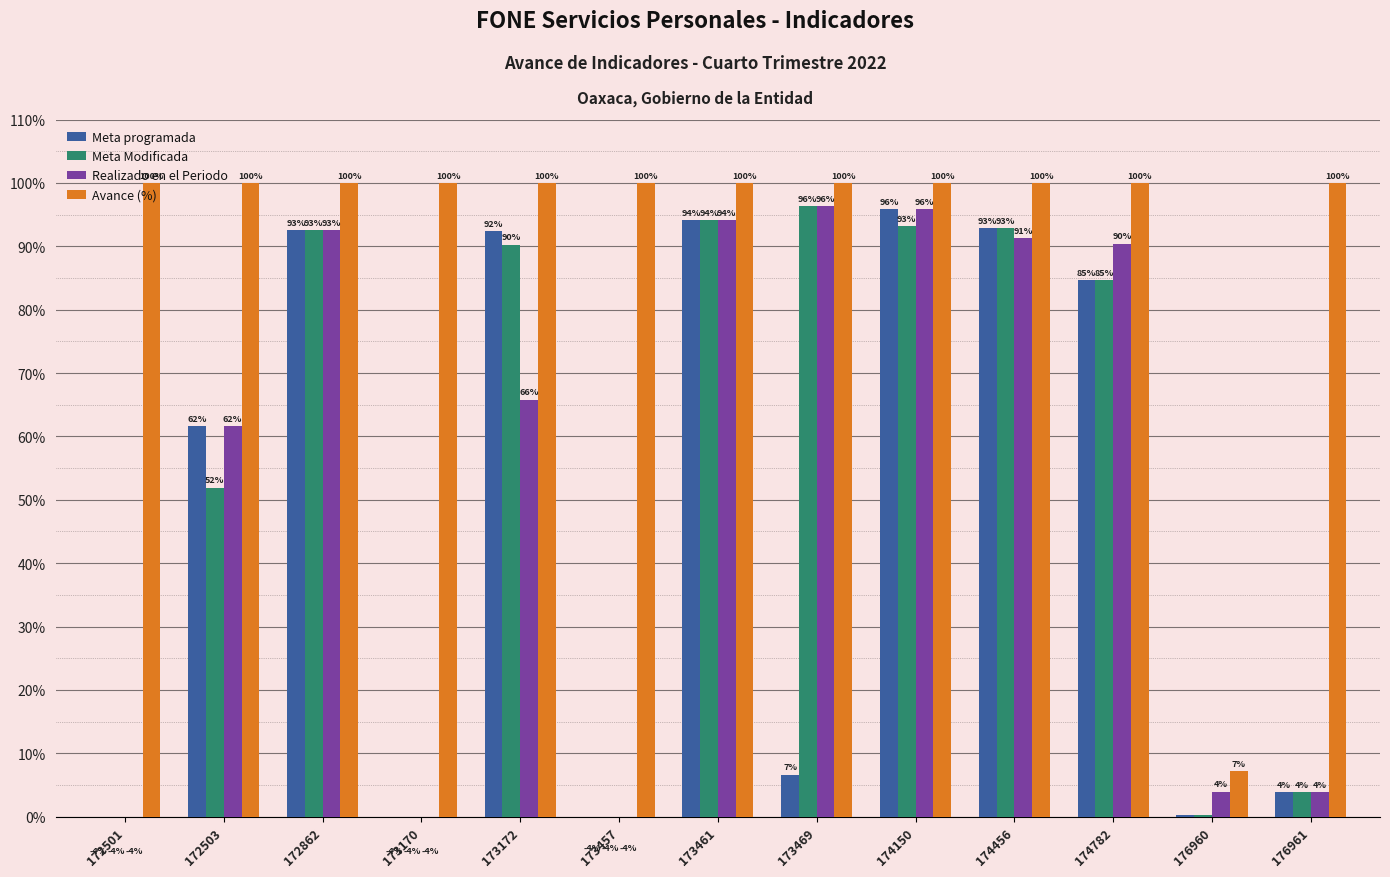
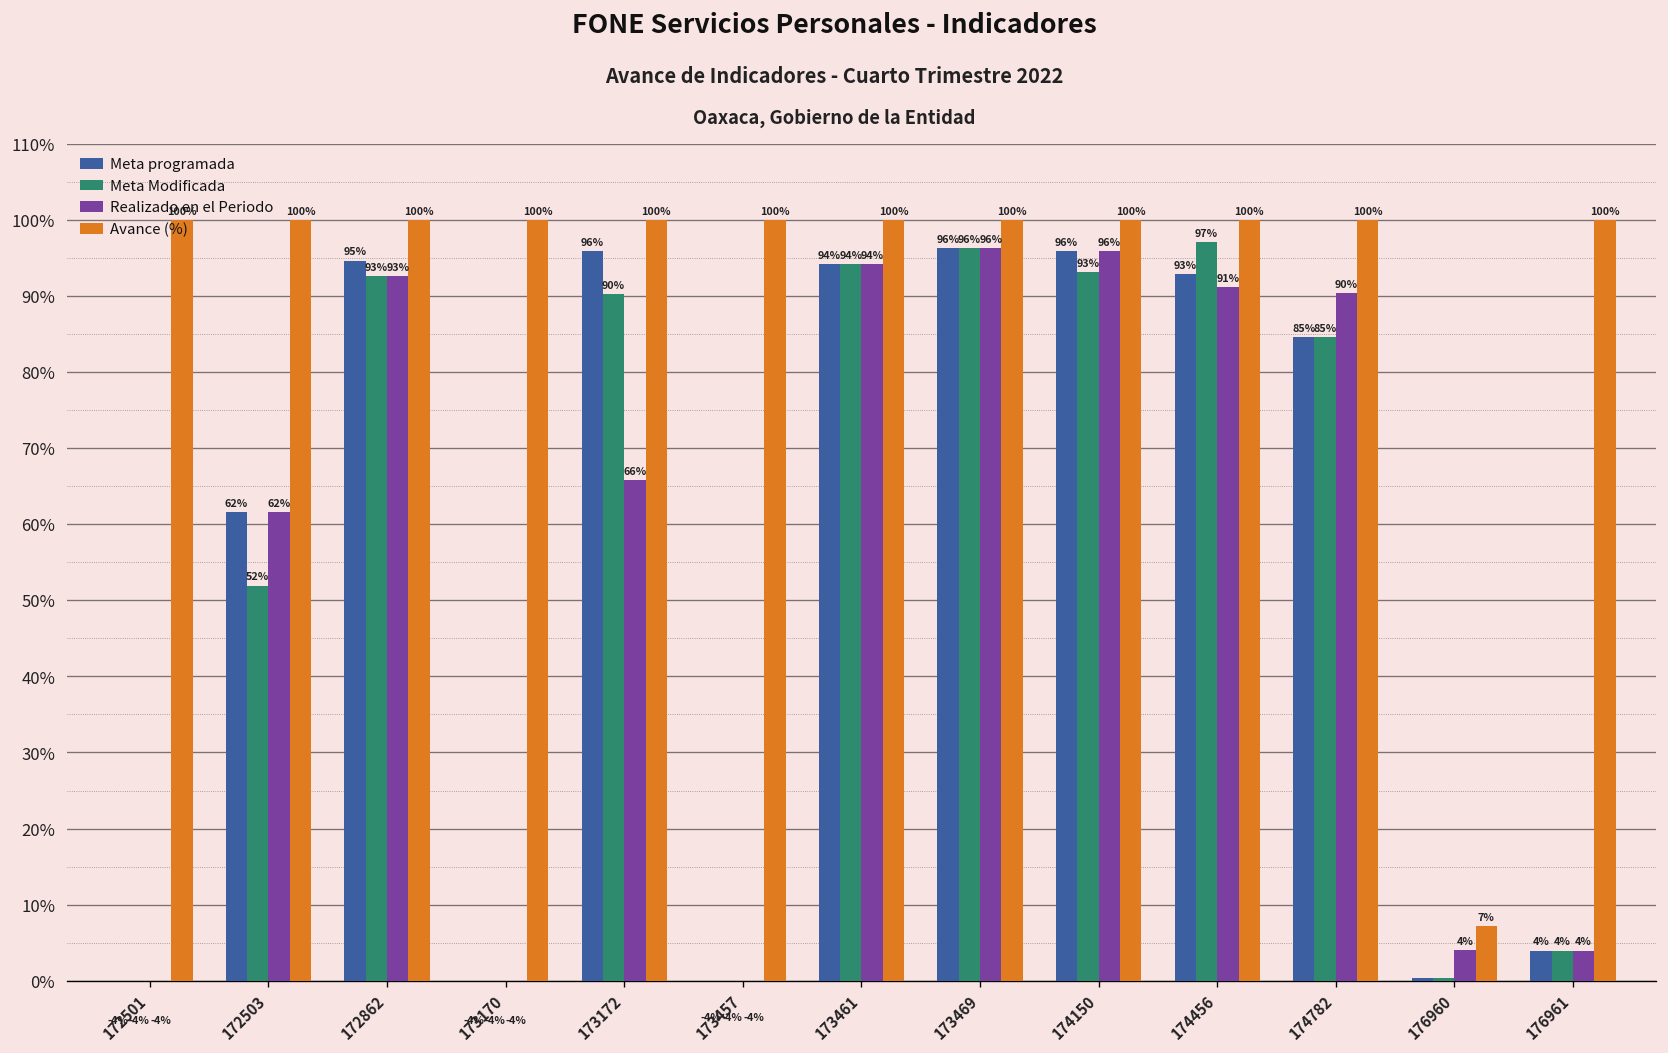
  {
    "Meta programada": {
      "172503": "62%",
-     "172862": "93%",
-     "173172": "92%",
+     "172862": "95%",
+     "173172": "96%",
      "173461": "94%",
-     "173469": "7%",
+     "173469": "96%",
      "174150": "96%",
      "174456": "93%",
      "174782": "85%",
      "176961": "4%"
    },
    "Meta Modificada": {
      "172503": "52%",
      "172862": "93%",
      "173172": "90%",
      "173461": "94%",
      "173469": "96%",
      "174150": "93%",
-     "174456": "93%",
+     "174456": "97%",
      "174782": "85%",
      "176961": "4%"
    },
    "Realizado en el Periodo": {
      "172503": "62%",
      "172862": "93%",
      "173172": "66%",
      "173461": "94%",
      "173469": "96%",
      "174150": "96%",
      "174456": "91%",
      "174782": "90%",
      "176960": "4%",
      "176961": "4%"
    },
    "Avance (%)": {
      "172501": "100%",
      "172503": "100%",
      "172862": "100%",
      "173170": "100%",
      "173172": "100%",
      "173457": "100%",
      "173461": "100%",
      "173469": "100%",
      "174150": "100%",
      "174456": "100%",
      "174782": "100%",
      "176960": "7%",
      "176961": "100%"
    }
  }
